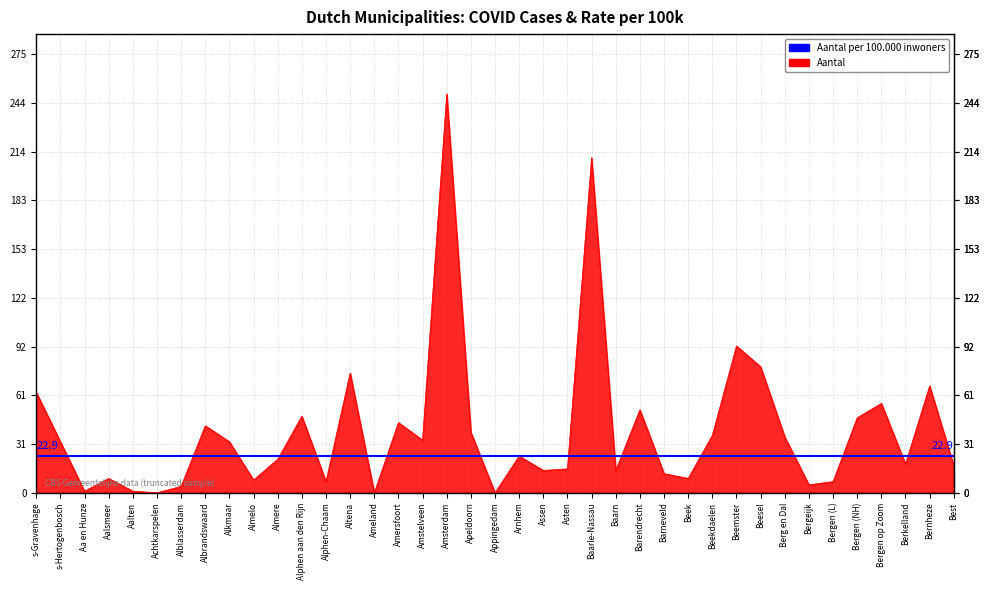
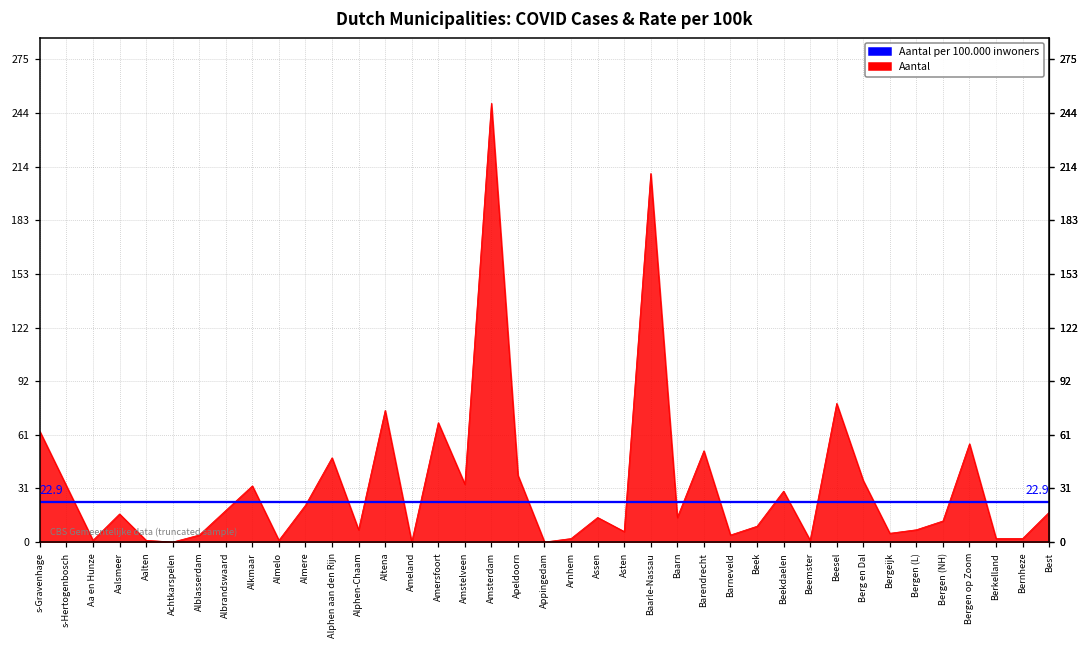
  {
    "s-Gravenhage": 63,
    "Aa en Hunze": 1,
-   "Aalsmeer": 9,
+   "Aalsmeer": 16,
    "Aalten": 1,
    "Achtkarspelen": 0,
    "Alblasserdam": 4,
-   "Albrandswaard": 42,
+   "Albrandswaard": 18,
    "Alkmaar": 32,
-   "Almelo": 8,
+   "Almelo": 1,
    "Almere": 21,
    "Alphen aan den Rijn": 48,
    "Alphen-Chaam": 7,
    "Altena": 75,
    "Ameland": 0,
-   "Amersfoort": 44,
+   "Amersfoort": 68,
    "Amstelveen": 33,
    "Amsterdam": 250,
    "Apeldoorn": 38,
    "Appingedam": 0,
-   "Arnhem": 23,
+   "Arnhem": 2,
    "Assen": 14,
-   "Asten": 15,
+   "Asten": 6,
    "Baarle-Nassau": 210,
    "Baarn": 14,
    "Barendrecht": 52,
-   "Barneveld": 12,
+   "Barneveld": 4,
    "Beek": 9,
-   "Beekdaelen": 36,
-   "Beemster": 92,
+   "Beekdaelen": 29,
+   "Beemster": 1,
    "Beesel": 79,
    "Berg en Dal": 35,
    "Bergeijk": 5,
    "Bergen (L)": 7,
-   "Bergen (NH)": 47,
+   "Bergen (NH)": 12,
    "Bergen op Zoom": 56,
-   "Berkelland": 18,
-   "Bernheze": 67
+   "Berkelland": 2,
+   "Bernheze": 2
  }
